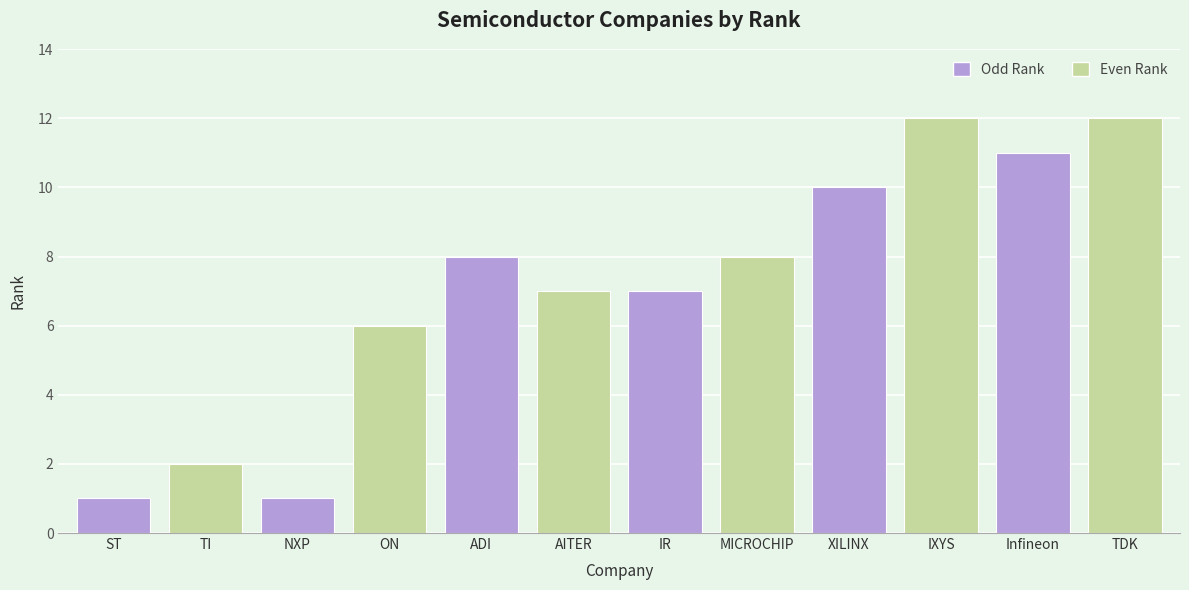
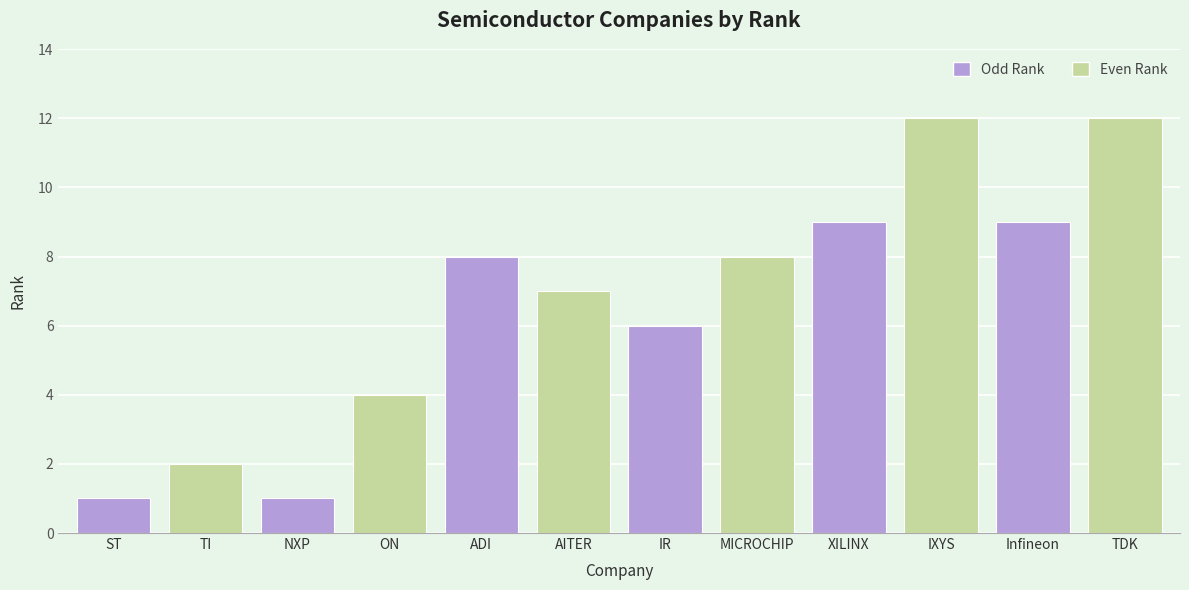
  {
    "ST": 1,
    "TI": 2,
    "NXP": 1,
-   "ON": 6,
+   "ON": 4,
    "ADI": 8,
    "AITER": 7,
-   "IR": 7,
+   "IR": 6,
    "MICROCHIP": 8,
-   "XILINX": 10,
+   "XILINX": 9,
    "IXYS": 12,
-   "Infineon": 11,
+   "Infineon": 9,
    "TDK": 12
  }
